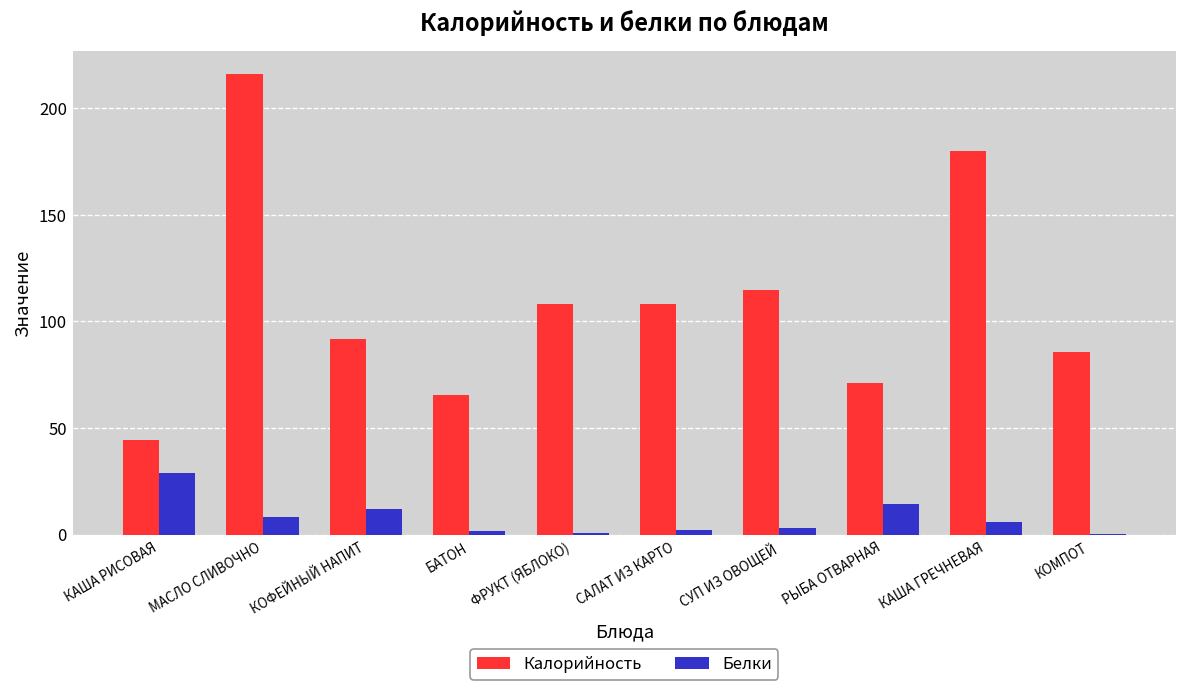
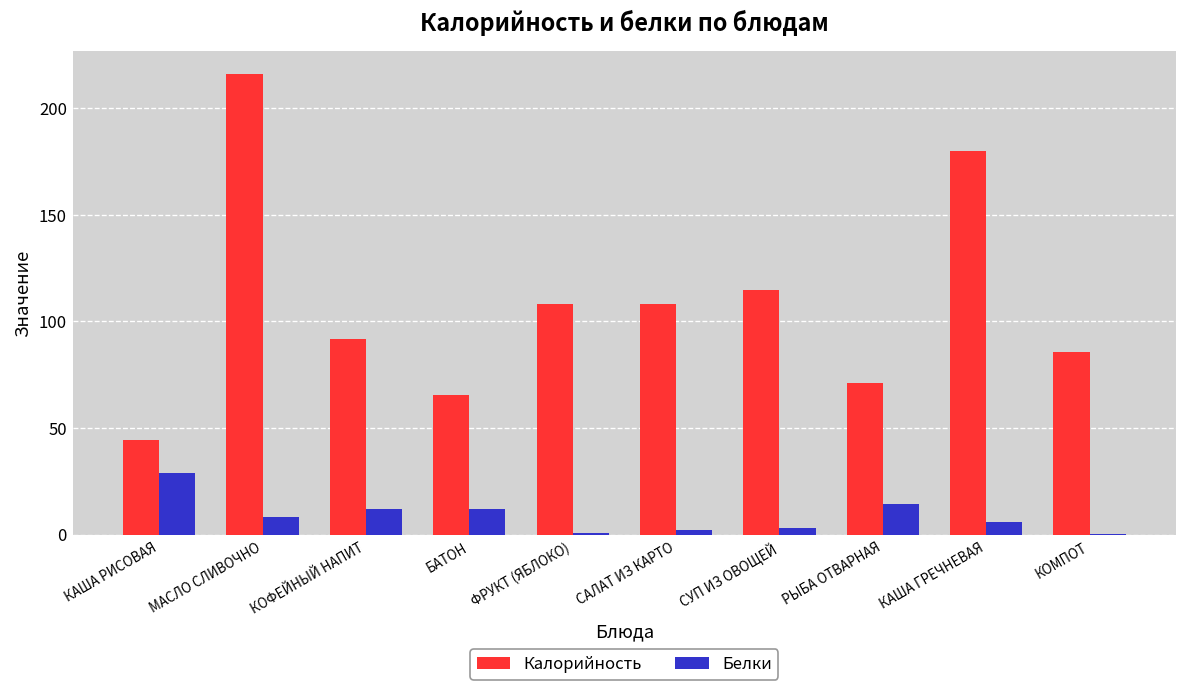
  {
    "Калорийность": {
      "КАША РИСОВАЯ": 44,
      "МАСЛО СЛИВОЧНО": 216,
      "КОФЕЙНЫЙ НАПИТ": 91,
      "БАТОН": 66,
      "ФРУКТ (ЯБЛОКО)": 108,
      "САЛАТ ИЗ КАРТО": 108,
      "СУП ИЗ ОВОЩЕЙ": 115,
      "РЫБА ОТВАРНАЯ": 71,
      "КАША ГРЕЧНЕВАЯ": 180,
      "КОМПОТ": 85
    },
    "Белки": {
      "КАША РИСОВАЯ": 29,
      "МАСЛО СЛИВОЧНО": 8,
      "КОФЕЙНЫЙ НАПИТ": 12,
-     "БАТОН": 2,
+     "БАТОН": 12,
      "САЛАТ ИЗ КАРТО": 2,
      "СУП ИЗ ОВОЩЕЙ": 3,
      "РЫБА ОТВАРНАЯ": 14,
      "КАША ГРЕЧНЕВАЯ": 6
    }
  }
